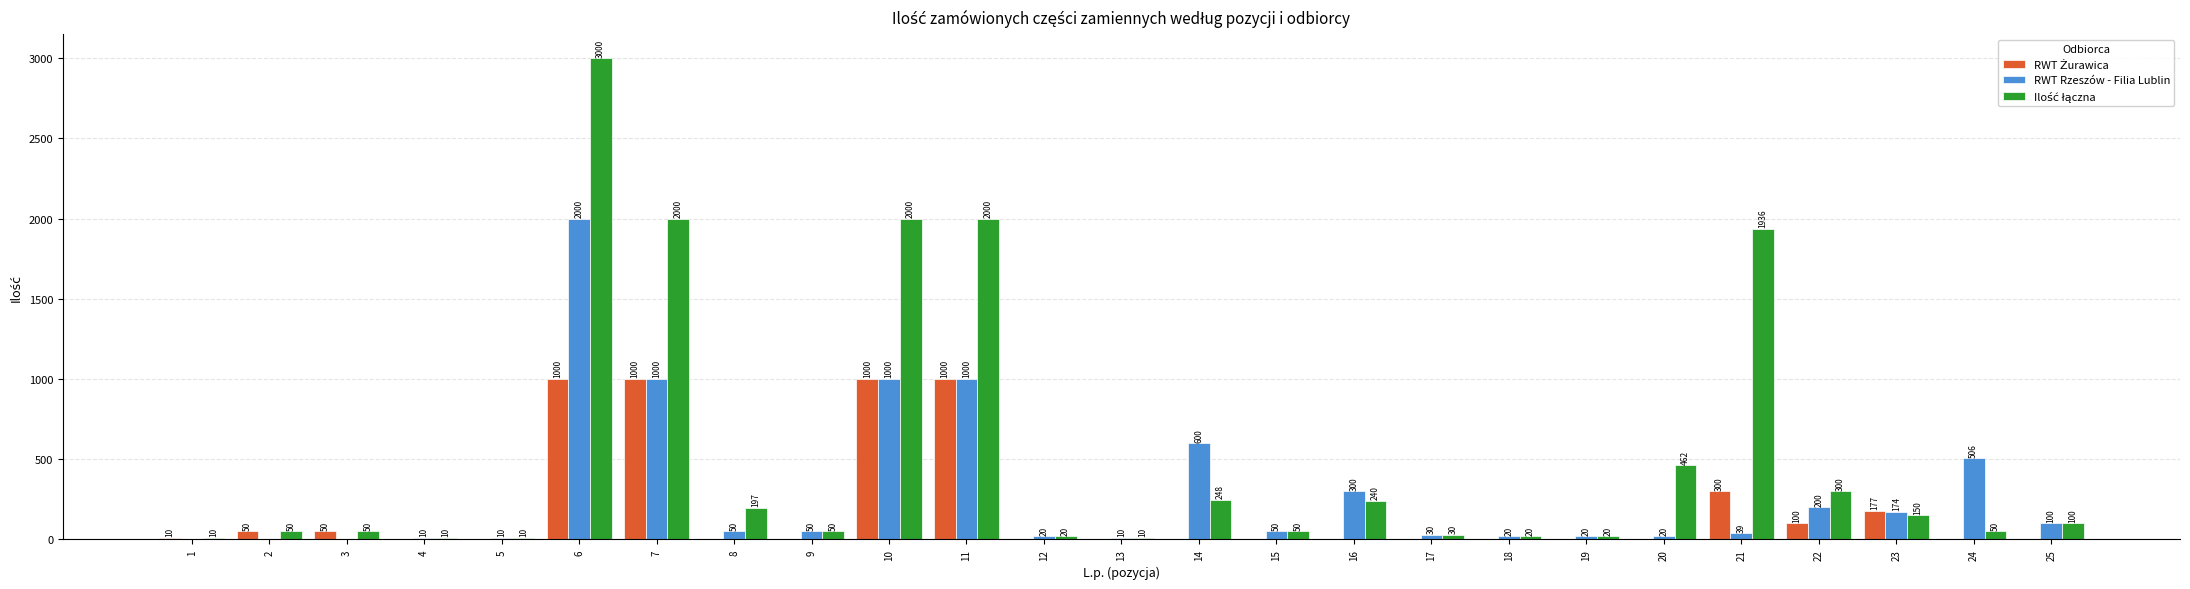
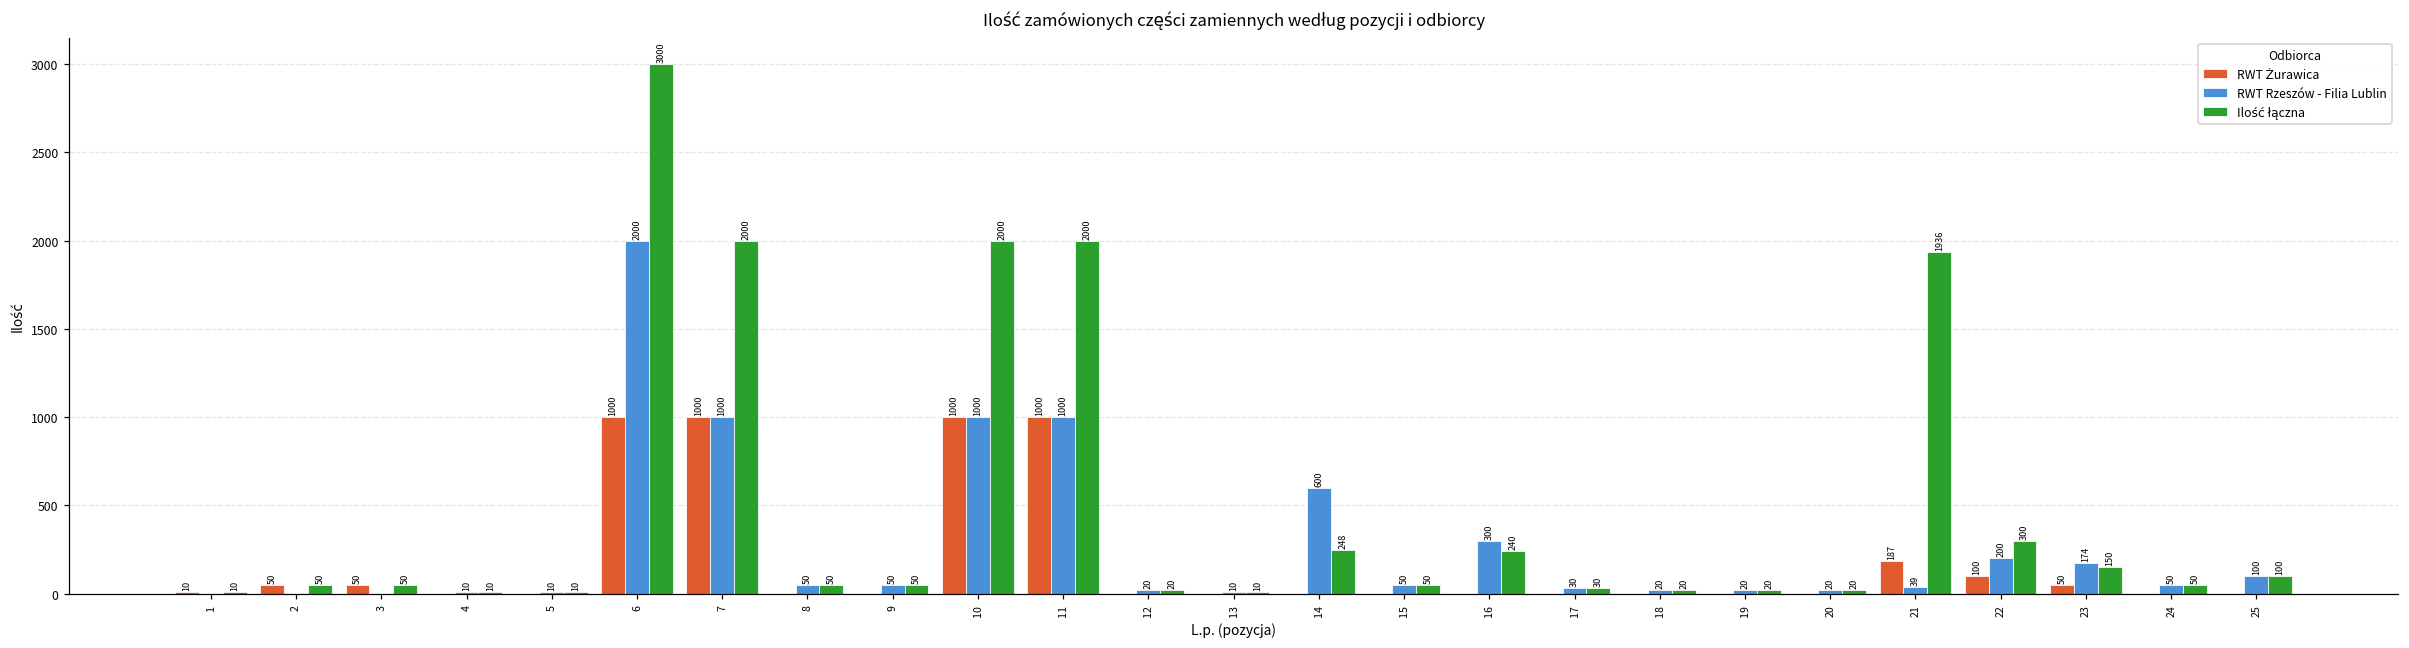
  {
    "RWT Żurawica": {
      "1": 10,
      "2": 50,
      "3": 50,
      "6": 1000,
      "7": 1000,
      "10": 1000,
      "11": 1000,
-     "21": 300,
+     "21": 187,
      "22": 100,
-     "23": 177
+     "23": 50
    },
    "RWT Rzeszów - Filia Lublin": {
      "4": 10,
      "5": 10,
      "6": 2000,
      "7": 1000,
      "8": 50,
      "9": 50,
      "10": 1000,
      "11": 1000,
      "12": 20,
      "13": 10,
      "14": 600,
      "15": 50,
      "16": 300,
      "17": 30,
      "18": 20,
      "19": 20,
      "20": 20,
      "21": 39,
      "22": 200,
      "23": 174,
-     "24": 506,
+     "24": 50,
      "25": 100
    },
    "Ilość łączna": {
      "1": 10,
      "2": 50,
      "3": 50,
      "4": 10,
      "5": 10,
      "6": 3000,
      "7": 2000,
-     "8": 197,
+     "8": 50,
      "9": 50,
      "10": 2000,
      "11": 2000,
      "12": 20,
      "13": 10,
      "14": 248,
      "15": 50,
      "16": 240,
      "17": 30,
      "18": 20,
      "19": 20,
-     "20": 462,
+     "20": 20,
      "21": 1936,
      "22": 300,
      "23": 150,
      "24": 50,
      "25": 100
    }
  }
